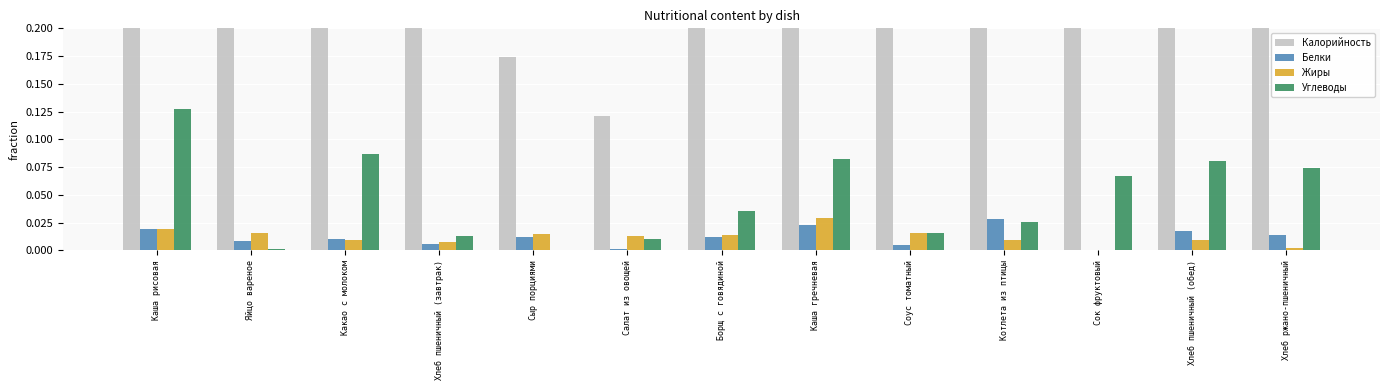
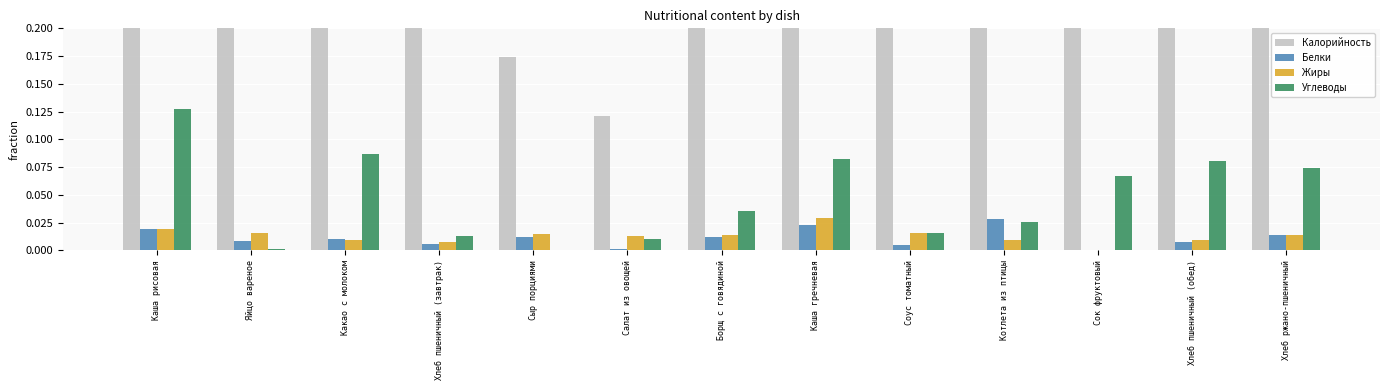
  {
    "Калорийность": {
      "Сыр порциями": 0.174,
      "Салат из овощей": 0.121,
      "Соус томатный": 0.201
    },
    "Белки": {
      "Каша рисовая": 0.019,
      "Яйцо вареное": 0.008,
      "Какао с молоком": 0.011,
      "Хлеб пшеничный (завтрак)": 0.006,
      "Сыр порциями": 0.012,
      "Борщ с говядиной": 0.012,
      "Каша гречневая": 0.022,
      "Соус томатный": 0.004,
      "Котлета из птицы": 0.029,
      "Сок фруктовый": 0.000,
-     "Хлеб пшеничный (обед)": 0.018,
+     "Хлеб пшеничный (обед)": 0.008,
      "Хлеб ржано-пшеничный": 0.014
    },
    "Жиры": {
      "Каша рисовая": 0.019,
      "Яйцо вареное": 0.015,
      "Какао с молоком": 0.009,
      "Хлеб пшеничный (завтрак)": 0.008,
      "Сыр порциями": 0.015,
      "Салат из овощей": 0.013,
      "Борщ с говядиной": 0.014,
      "Каша гречневая": 0.029,
      "Соус томатный": 0.016,
      "Котлета из птицы": 0.009,
      "Сок фруктовый": 0.000,
      "Хлеб пшеничный (обед)": 0.010,
-     "Хлеб ржано-пшеничный": 0.002
+     "Хлеб ржано-пшеничный": 0.014
    },
    "Углеводы": {
      "Каша рисовая": 0.127,
      "Какао с молоком": 0.087,
      "Хлеб пшеничный (завтрак)": 0.013,
      "Сыр порциями": 0.000,
      "Салат из овощей": 0.011,
      "Борщ с говядиной": 0.035,
      "Каша гречневая": 0.082,
      "Соус томатный": 0.016,
      "Котлета из птицы": 0.026,
      "Сок фруктовый": 0.067,
      "Хлеб пшеничный (обед)": 0.081,
      "Хлеб ржано-пшеничный": 0.074
    }
  }
